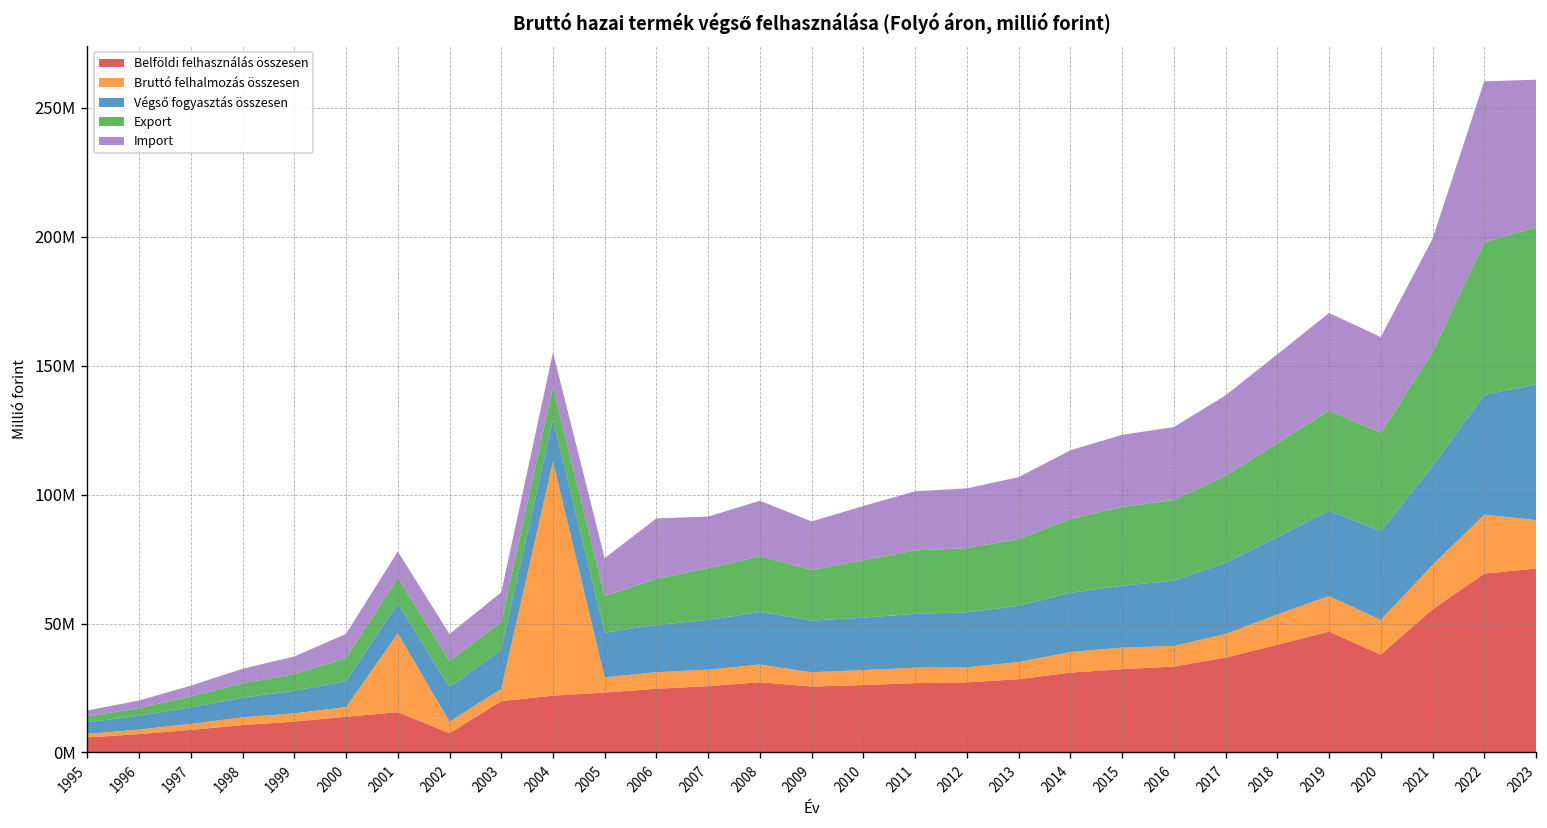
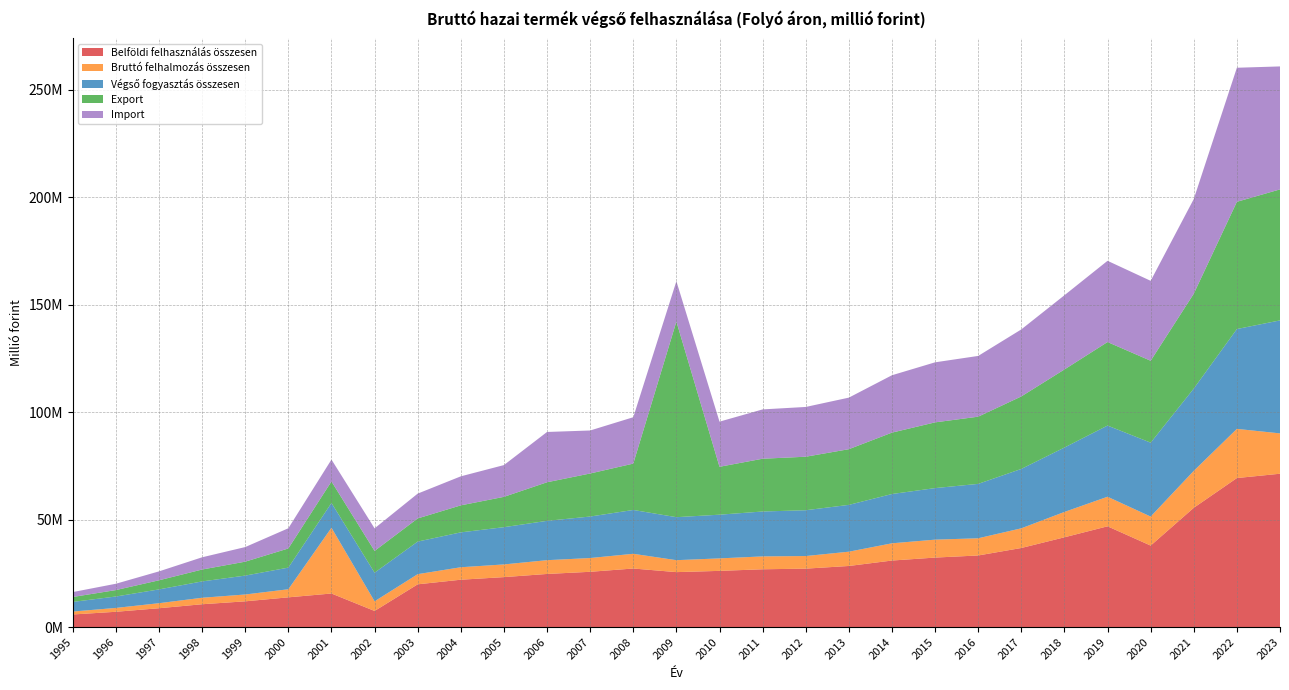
  {
    "Belföldi felhasználás összesen": {
      "1995": 6000000,
      "1996": 7000000,
      "1997": 9000000,
      "1998": 11000000,
      "1999": 12000000,
      "2000": 14000000,
      "2001": 16000000,
      "2002": 7000000,
      "2003": 20000000,
      "2004": 22000000,
      "2005": 23000000,
      "2006": 25000000,
      "2007": 26000000,
      "2008": 27000000,
      "2009": 26000000,
      "2010": 26000000,
      "2011": 27000000,
      "2012": 27000000,
      "2013": 28000000,
      "2014": 31000000,
      "2015": 32000000,
      "2016": 33000000,
      "2017": 37000000,
      "2018": 42000000,
      "2019": 47000000,
      "2020": 38000000,
      "2021": 55000000,
      "2022": 69000000,
      "2023": 71000000
    },
    "Bruttó felhalmozás összesen": {
      "1995": 1000000,
      "1996": 2000000,
      "1997": 2000000,
      "1998": 3000000,
      "1999": 3000000,
      "2000": 4000000,
      "2001": 31000000,
      "2002": 4000000,
      "2003": 5000000,
-     "2004": 91000000,
+     "2004": 6000000,
      "2005": 6000000,
      "2006": 6000000,
      "2007": 6000000,
      "2008": 7000000,
      "2009": 6000000,
      "2010": 6000000,
      "2011": 6000000,
      "2012": 6000000,
      "2013": 7000000,
      "2014": 8000000,
      "2015": 8000000,
      "2016": 8000000,
      "2017": 9000000,
      "2018": 12000000,
      "2019": 14000000,
      "2020": 14000000,
      "2021": 17000000,
      "2022": 23000000,
      "2023": 19000000
    },
    "Végső fogyasztás összesen": {
      "1995": 4000000,
      "1996": 5000000,
      "1997": 6000000,
      "1998": 8000000,
      "1999": 9000000,
      "2000": 10000000,
      "2001": 12000000,
      "2002": 13000000,
      "2003": 15000000,
      "2004": 16000000,
      "2005": 17000000,
      "2006": 18000000,
      "2007": 19000000,
      "2008": 20000000,
      "2009": 20000000,
      "2010": 20000000,
      "2011": 21000000,
      "2012": 21000000,
      "2013": 22000000,
      "2014": 23000000,
      "2015": 24000000,
      "2016": 25000000,
      "2017": 28000000,
      "2018": 30000000,
      "2019": 33000000,
      "2020": 34000000,
      "2021": 38000000,
      "2022": 46000000,
      "2023": 53000000
    },
    "Export": {
      "1995": 2000000,
      "1996": 3000000,
      "1997": 4000000,
      "1998": 6000000,
      "1999": 6000000,
      "2000": 9000000,
      "2001": 10000000,
      "2002": 10000000,
      "2003": 11000000,
      "2004": 13000000,
      "2005": 14000000,
      "2006": 18000000,
      "2007": 20000000,
      "2008": 22000000,
-     "2009": 20000000,
+     "2009": 91000000,
      "2010": 22000000,
      "2011": 25000000,
      "2012": 25000000,
      "2013": 26000000,
      "2014": 29000000,
      "2015": 31000000,
      "2016": 31000000,
      "2017": 34000000,
      "2018": 36000000,
      "2019": 39000000,
      "2020": 38000000,
      "2021": 44000000,
      "2022": 59000000,
      "2023": 61000000
    },
    "Import": {
      "1995": 2000000,
      "1996": 3000000,
      "1997": 4000000,
      "1998": 6000000,
      "1999": 7000000,
      "2000": 9000000,
      "2001": 10000000,
      "2002": 10000000,
      "2003": 12000000,
      "2004": 14000000,
      "2005": 15000000,
      "2006": 23000000,
      "2007": 20000000,
      "2008": 22000000,
      "2009": 19000000,
      "2010": 21000000,
      "2011": 23000000,
      "2012": 23000000,
      "2013": 24000000,
      "2014": 27000000,
      "2015": 28000000,
      "2016": 28000000,
      "2017": 31000000,
      "2018": 35000000,
      "2019": 38000000,
      "2020": 37000000,
      "2021": 44000000,
      "2022": 62000000,
      "2023": 57000000
    }
  }
